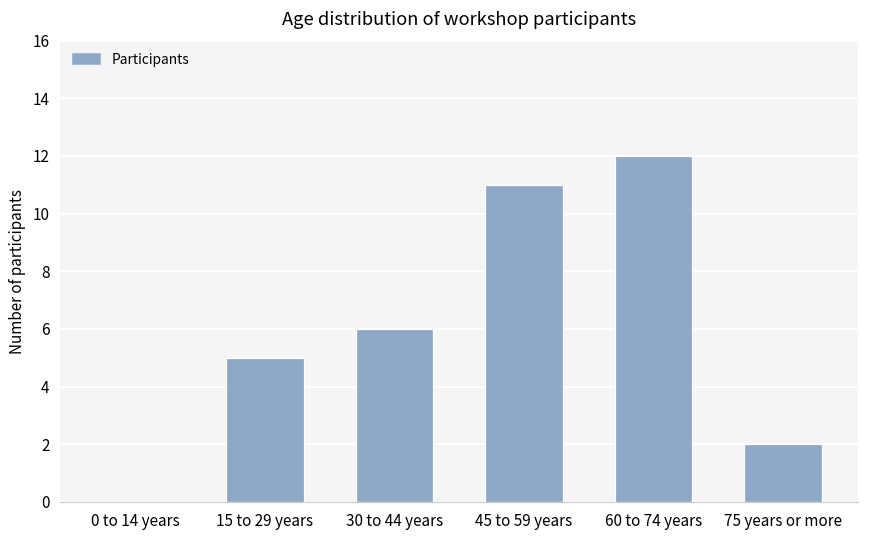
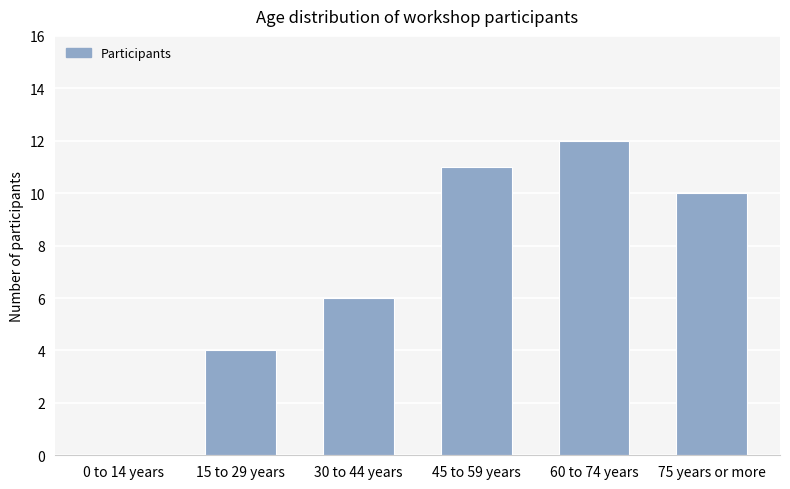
  {
    "0 to 14 years": 0,
-   "15 to 29 years": 5,
+   "15 to 29 years": 4,
    "30 to 44 years": 6,
    "45 to 59 years": 11,
    "60 to 74 years": 12,
-   "75 years or more": 2
+   "75 years or more": 10
  }
